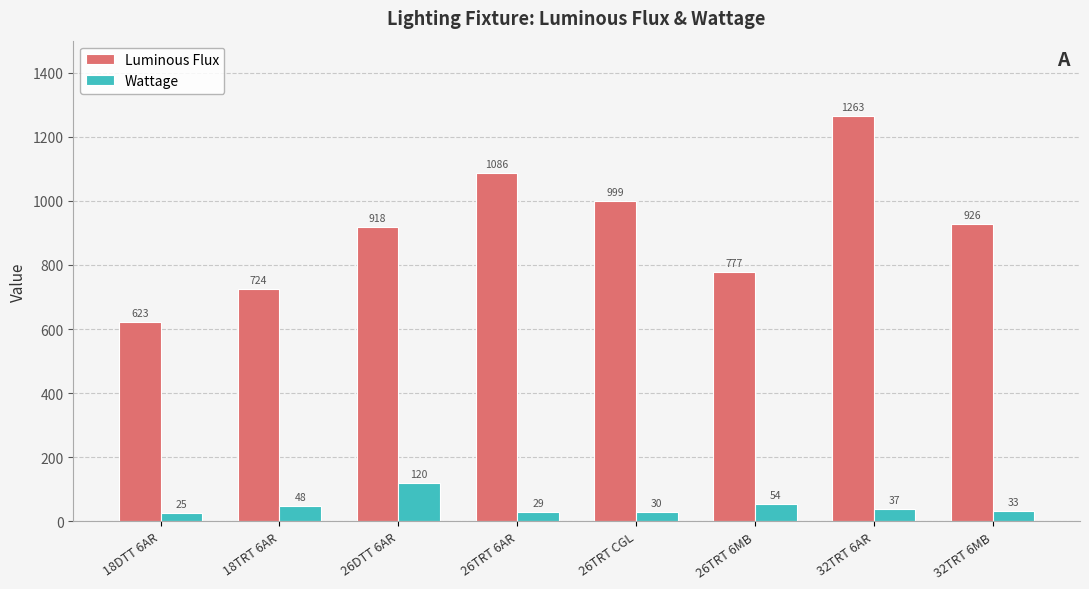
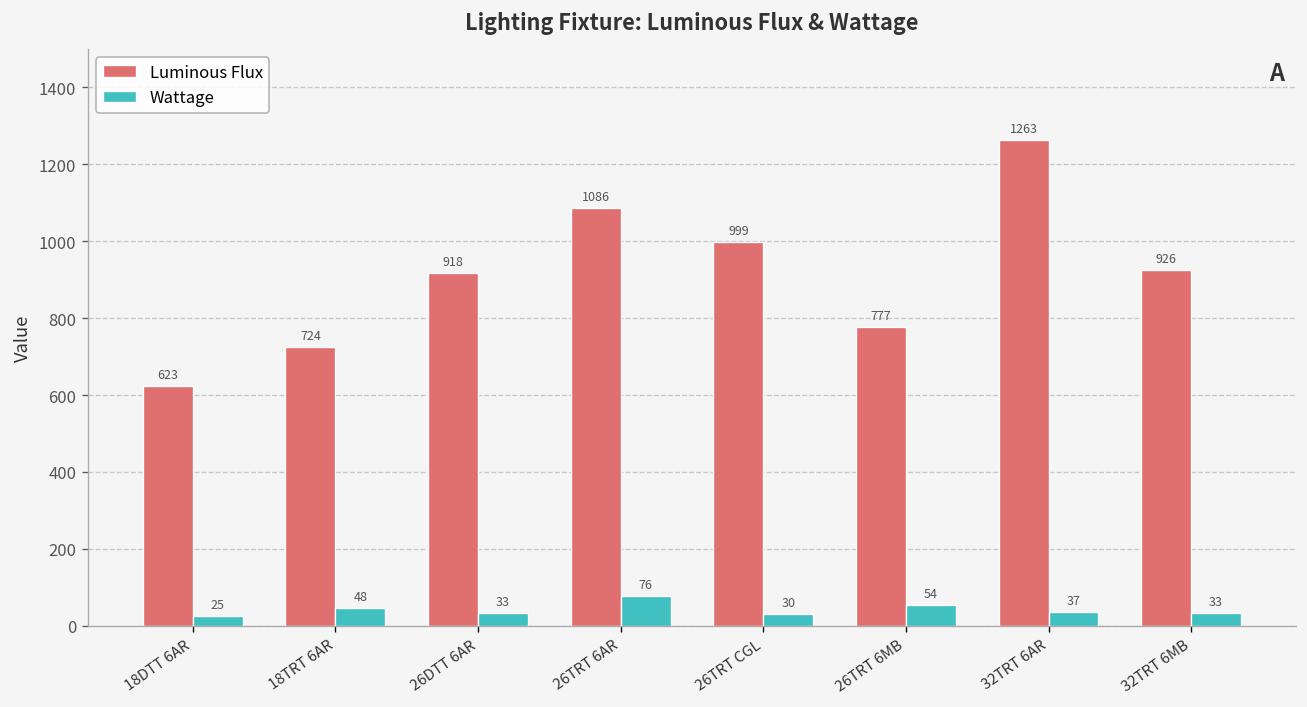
  {
    "Luminous Flux": {
      "18DTT 6AR": 623,
      "18TRT 6AR": 724,
      "26DTT 6AR": 918,
      "26TRT 6AR": 1086,
      "26TRT CGL": 999,
      "26TRT 6MB": 777,
      "32TRT 6AR": 1263,
      "32TRT 6MB": 926
    },
    "Wattage": {
      "18DTT 6AR": 25,
      "18TRT 6AR": 48,
-     "26DTT 6AR": 120,
-     "26TRT 6AR": 29,
+     "26DTT 6AR": 33,
+     "26TRT 6AR": 76,
      "26TRT CGL": 30,
      "26TRT 6MB": 54,
      "32TRT 6AR": 37,
      "32TRT 6MB": 33
    }
  }
